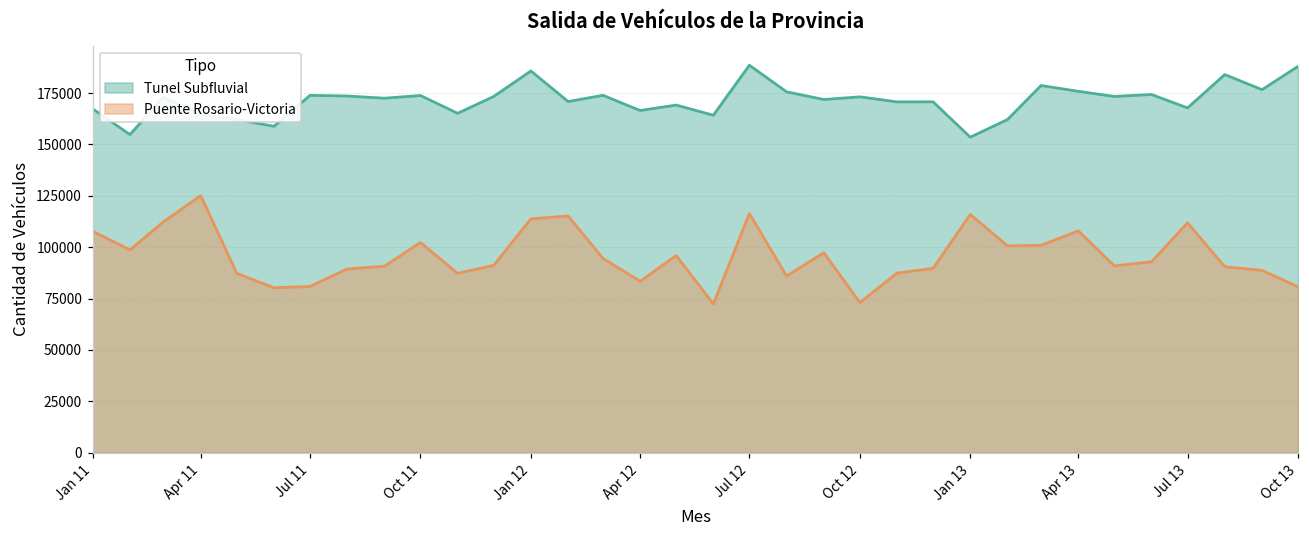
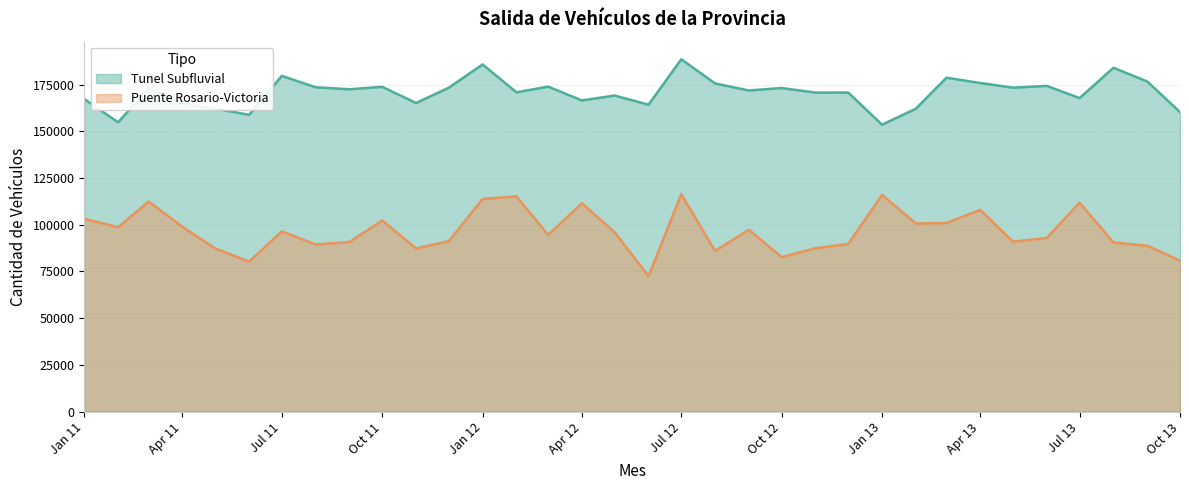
  {
    "Tunel Subfluvial": {
      "Jan 11": 167000,
-     "Jul 11": 174000,
+     "Jul 11": 180000,
      "Oct 11": 174000,
      "Jan 12": 186000,
      "Apr 12": 167000,
      "Jul 12": 189000,
      "Oct 12": 173000,
      "Jan 13": 154000,
      "Apr 13": 176000,
      "Jul 13": 168000,
-     "Oct 13": 188000
+     "Oct 13": 160000
    },
    "Puente Rosario-Victoria": {
-     "Jan 11": 108000,
-     "Apr 11": 125000,
-     "Jul 11": 81000,
+     "Jan 11": 103000,
+     "Apr 11": 99000,
+     "Jul 11": 96000,
      "Oct 11": 102000,
      "Jan 12": 114000,
-     "Apr 12": 83000,
+     "Apr 12": 111000,
      "Jul 12": 116000,
-     "Oct 12": 73000,
+     "Oct 12": 83000,
      "Jan 13": 116000,
      "Apr 13": 108000,
      "Jul 13": 112000,
      "Oct 13": 81000
    }
  }
